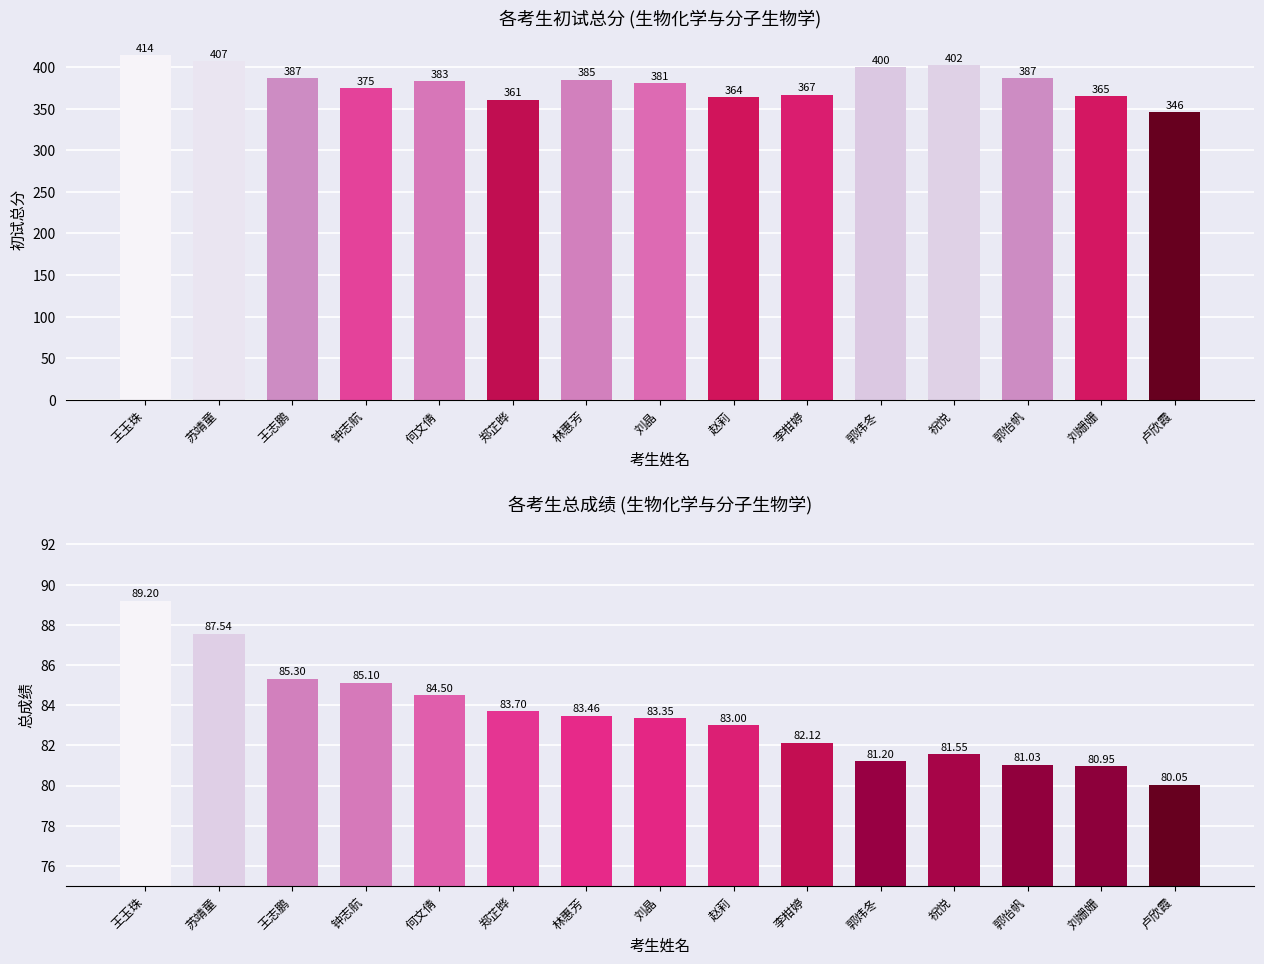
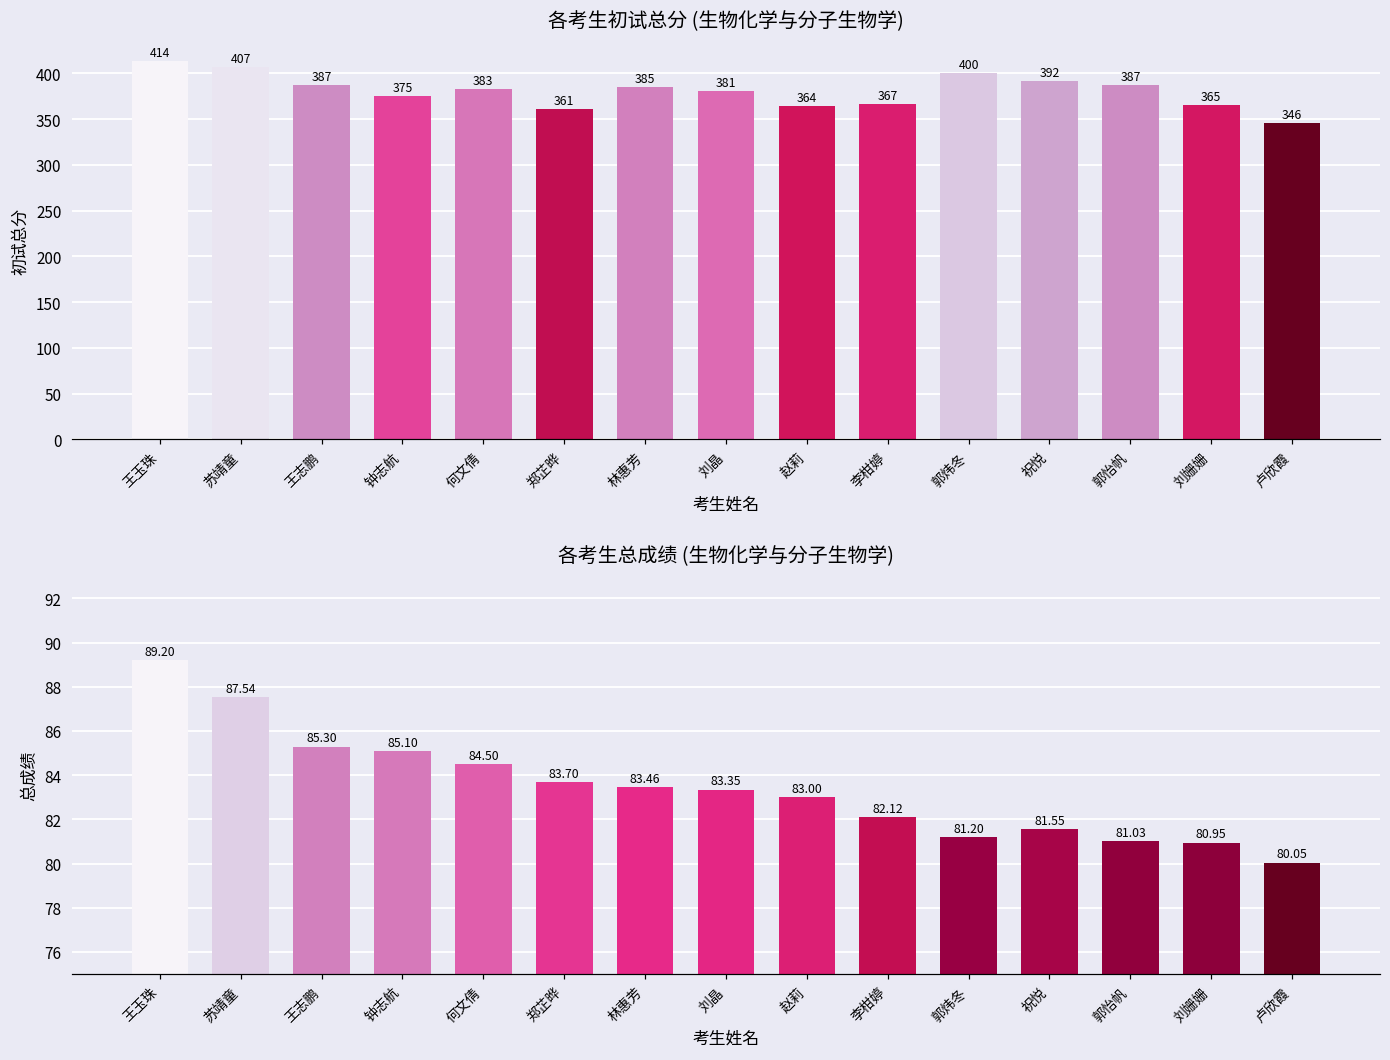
  {
    "各考生初试总分 (生物化学与分子生物学)": {
      "王玉珠": 414,
      "苏靖童": 407,
      "王志鹏": 387,
      "钟志航": 375,
      "何文倩": 383,
      "郑芷晔": 361,
      "林惠芳": 385,
      "刘晶": 381,
      "赵莉": 364,
      "李柑婷": 367,
      "郭炜冬": 400,
-     "祝悦": 402,
+     "祝悦": 392,
      "郭怡帆": 387,
      "刘姗姗": 365,
      "卢欣霞": 346
    },
    "各考生总成绩 (生物化学与分子生物学)": {
      "王玉珠": 89.20,
      "苏靖童": 87.54,
      "王志鹏": 85.30,
      "钟志航": 85.10,
      "何文倩": 84.50,
      "郑芷晔": 83.70,
      "林惠芳": 83.46,
      "刘晶": 83.35,
      "赵莉": 83.00,
      "李柑婷": 82.12,
      "郭炜冬": 81.20,
      "祝悦": 81.55,
      "郭怡帆": 81.03,
      "刘姗姗": 80.95,
      "卢欣霞": 80.05
    }
  }
